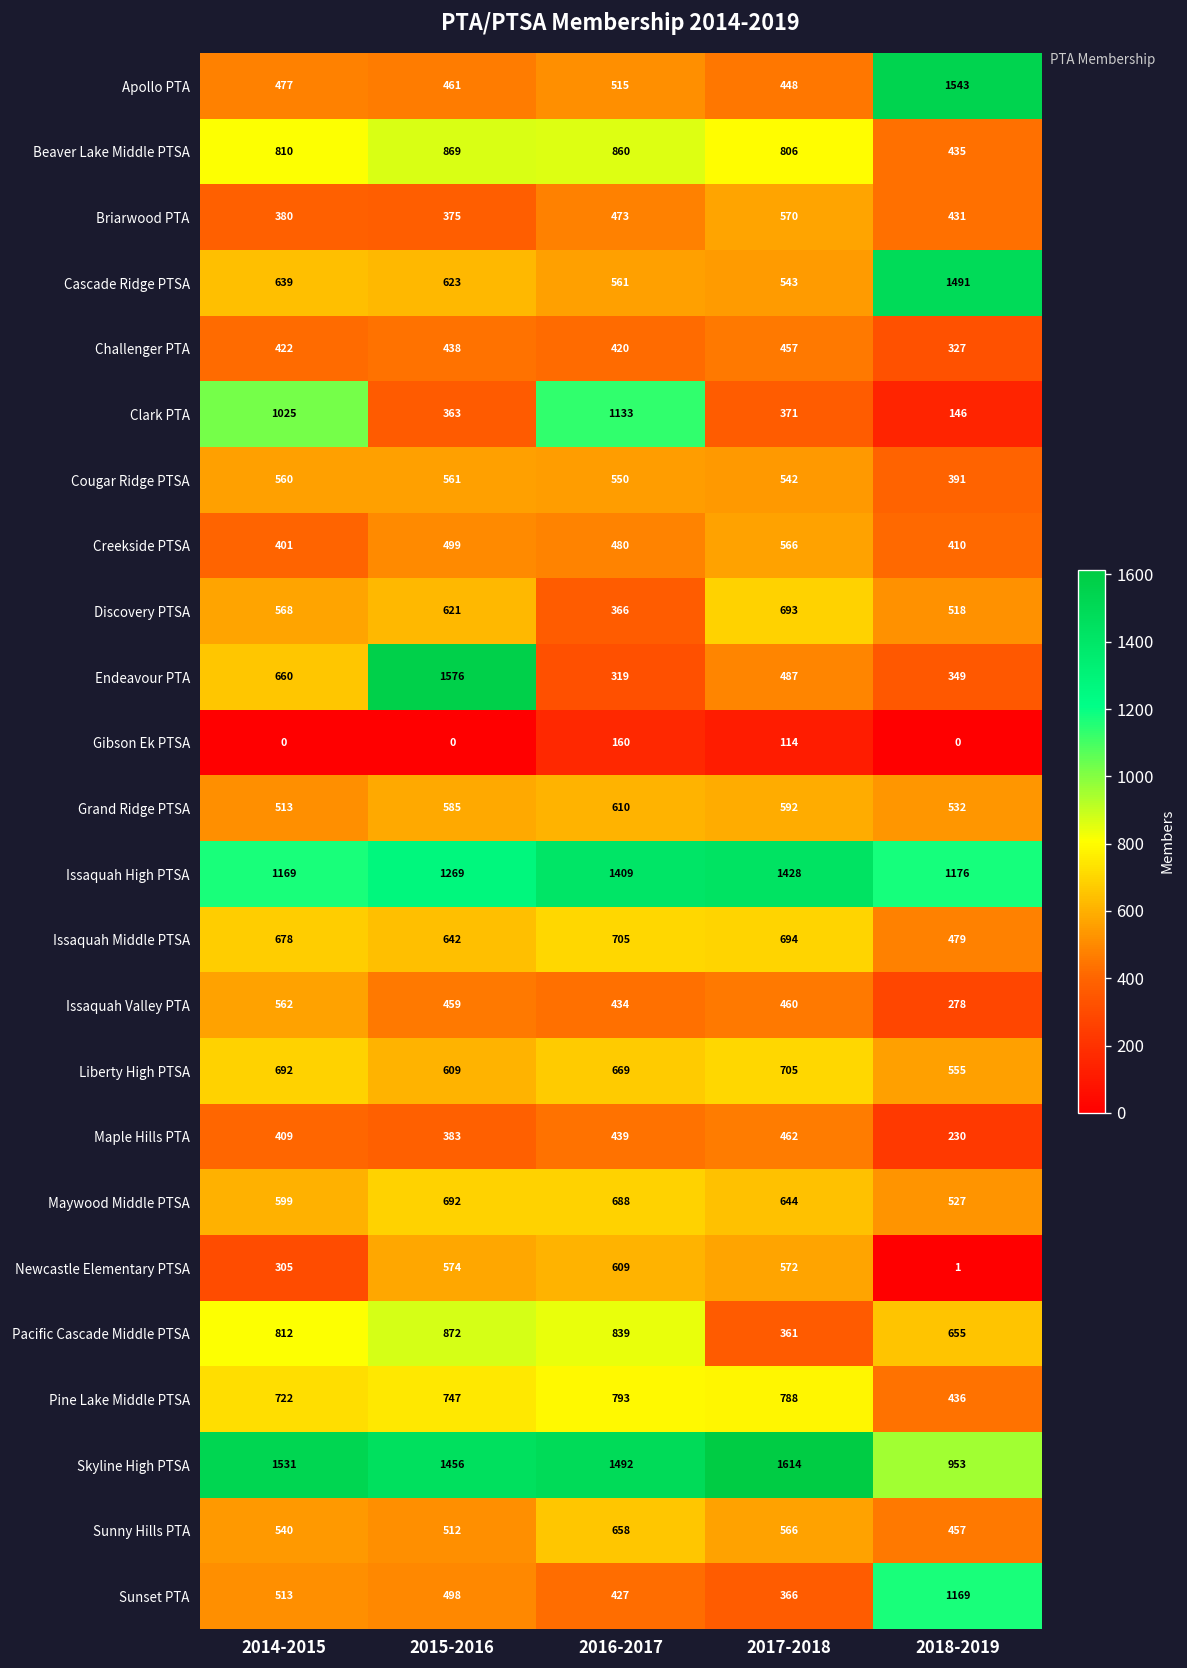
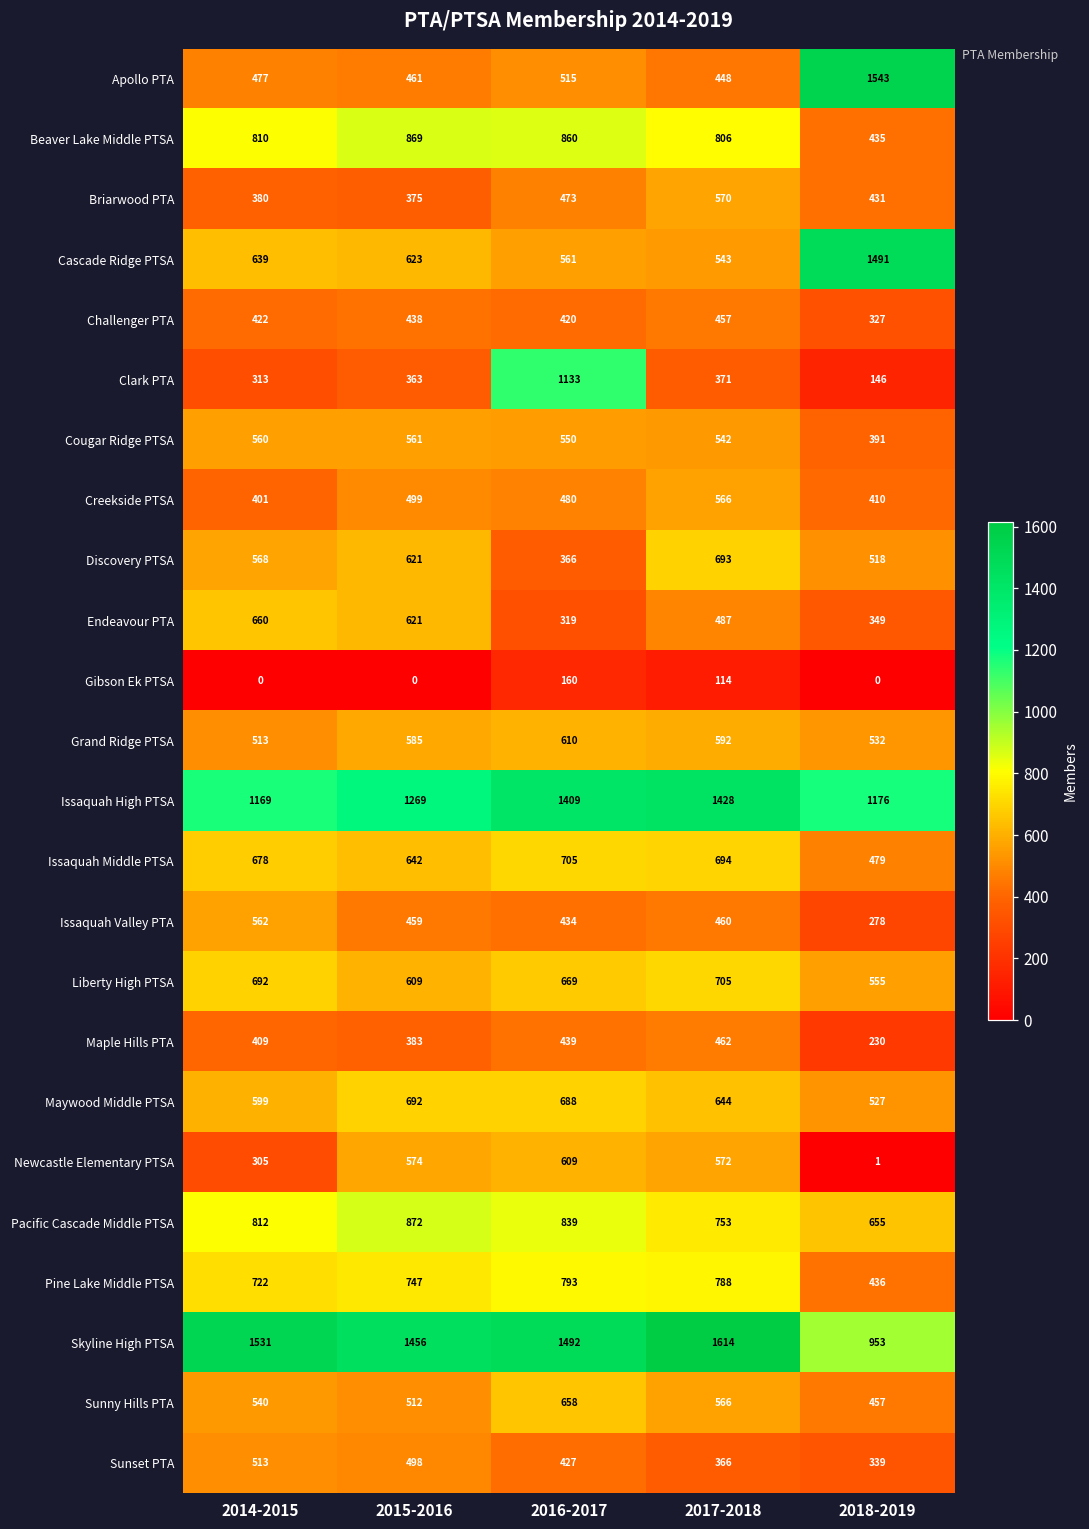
  {
    "Apollo PTA": {
      "2014-2015": 477,
      "2015-2016": 461,
      "2016-2017": 515,
      "2017-2018": 448,
      "2018-2019": 1543
    },
    "Beaver Lake Middle PTSA": {
      "2014-2015": 810,
      "2015-2016": 869,
      "2016-2017": 860,
      "2017-2018": 806,
      "2018-2019": 435
    },
    "Briarwood PTA": {
      "2014-2015": 380,
      "2015-2016": 375,
      "2016-2017": 473,
      "2017-2018": 570,
      "2018-2019": 431
    },
    "Cascade Ridge PTSA": {
      "2014-2015": 639,
      "2015-2016": 623,
      "2016-2017": 561,
      "2017-2018": 543,
      "2018-2019": 1491
    },
    "Challenger PTA": {
      "2014-2015": 422,
      "2015-2016": 438,
      "2016-2017": 420,
      "2017-2018": 457,
      "2018-2019": 327
    },
    "Clark PTA": {
-     "2014-2015": 1025,
+     "2014-2015": 313,
      "2015-2016": 363,
      "2016-2017": 1133,
      "2017-2018": 371,
      "2018-2019": 146
    },
    "Cougar Ridge PTSA": {
      "2014-2015": 560,
      "2015-2016": 561,
      "2016-2017": 550,
      "2017-2018": 542,
      "2018-2019": 391
    },
    "Creekside PTSA": {
      "2014-2015": 401,
      "2015-2016": 499,
      "2016-2017": 480,
      "2017-2018": 566,
      "2018-2019": 410
    },
    "Discovery PTSA": {
      "2014-2015": 568,
      "2015-2016": 621,
      "2016-2017": 366,
      "2017-2018": 693,
      "2018-2019": 518
    },
    "Endeavour PTA": {
      "2014-2015": 660,
-     "2015-2016": 1576,
+     "2015-2016": 621,
      "2016-2017": 319,
      "2017-2018": 487,
      "2018-2019": 349
    },
    "Gibson Ek PTSA": {
      "2014-2015": 0,
      "2015-2016": 0,
      "2016-2017": 160,
      "2017-2018": 114,
      "2018-2019": 0
    },
    "Grand Ridge PTSA": {
      "2014-2015": 513,
      "2015-2016": 585,
      "2016-2017": 610,
      "2017-2018": 592,
      "2018-2019": 532
    },
    "Issaquah High PTSA": {
      "2014-2015": 1169,
      "2015-2016": 1269,
      "2016-2017": 1409,
      "2017-2018": 1428,
      "2018-2019": 1176
    },
    "Issaquah Middle PTSA": {
      "2014-2015": 678,
      "2015-2016": 642,
      "2016-2017": 705,
      "2017-2018": 694,
      "2018-2019": 479
    },
    "Issaquah Valley PTA": {
      "2014-2015": 562,
      "2015-2016": 459,
      "2016-2017": 434,
      "2017-2018": 460,
      "2018-2019": 278
    },
    "Liberty High PTSA": {
      "2014-2015": 692,
      "2015-2016": 609,
      "2016-2017": 669,
      "2017-2018": 705,
      "2018-2019": 555
    },
    "Maple Hills PTA": {
      "2014-2015": 409,
      "2015-2016": 383,
      "2016-2017": 439,
      "2017-2018": 462,
      "2018-2019": 230
    },
    "Maywood Middle PTSA": {
      "2014-2015": 599,
      "2015-2016": 692,
      "2016-2017": 688,
      "2017-2018": 644,
      "2018-2019": 527
    },
    "Newcastle Elementary PTSA": {
      "2014-2015": 305,
      "2015-2016": 574,
      "2016-2017": 609,
      "2017-2018": 572,
      "2018-2019": 1
    },
    "Pacific Cascade Middle PTSA": {
      "2014-2015": 812,
      "2015-2016": 872,
      "2016-2017": 839,
-     "2017-2018": 361,
+     "2017-2018": 753,
      "2018-2019": 655
    },
    "Pine Lake Middle PTSA": {
      "2014-2015": 722,
      "2015-2016": 747,
      "2016-2017": 793,
      "2017-2018": 788,
      "2018-2019": 436
    },
    "Skyline High PTSA": {
      "2014-2015": 1531,
      "2015-2016": 1456,
      "2016-2017": 1492,
      "2017-2018": 1614,
      "2018-2019": 953
    },
    "Sunny Hills PTA": {
      "2014-2015": 540,
      "2015-2016": 512,
      "2016-2017": 658,
      "2017-2018": 566,
      "2018-2019": 457
    },
    "Sunset PTA": {
      "2014-2015": 513,
      "2015-2016": 498,
      "2016-2017": 427,
      "2017-2018": 366,
-     "2018-2019": 1169
+     "2018-2019": 339
    }
  }
